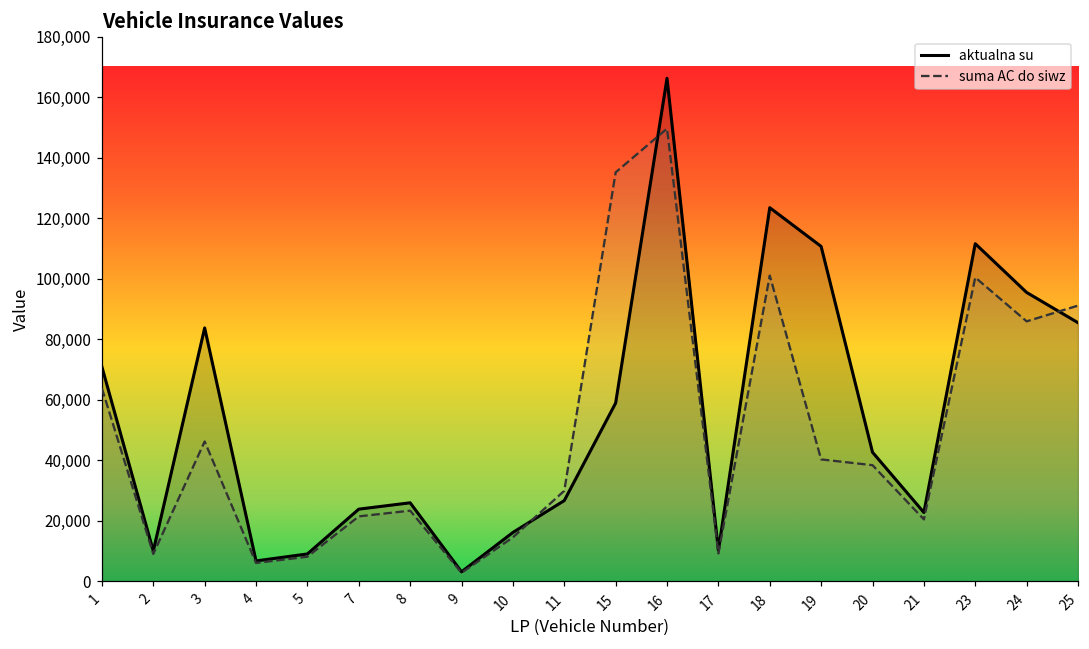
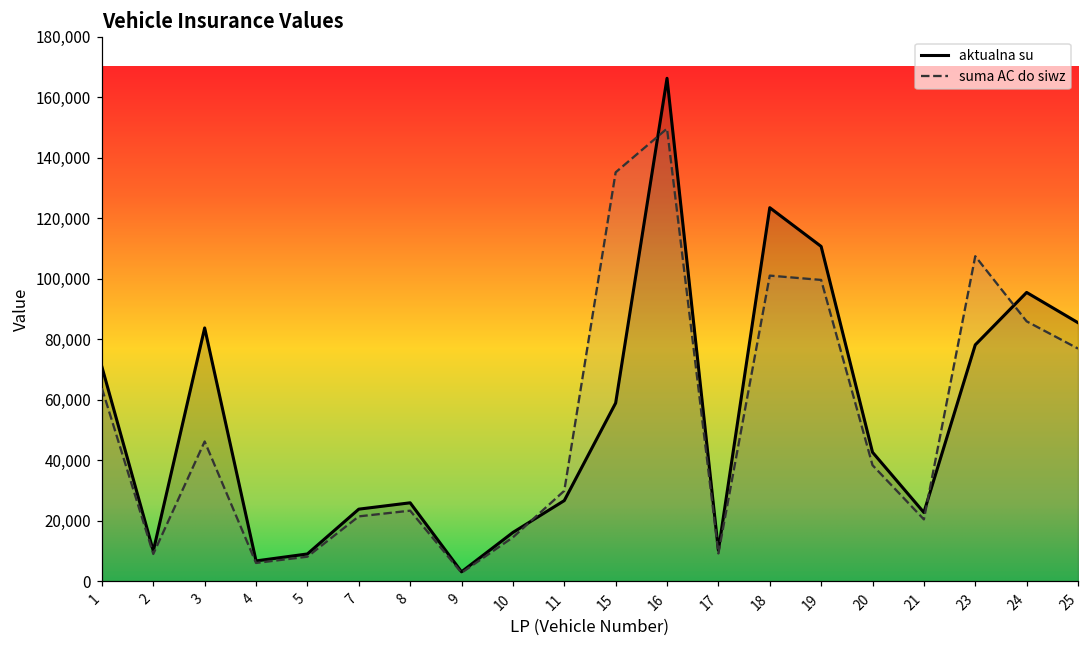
  {
    "aktualna su": {
      "1": "71,000",
      "2": "10,000",
      "3": "84,000",
      "7": "24,000",
      "8": "26,000",
      "10": "16,000",
      "11": "27,000",
      "15": "59,000",
      "16": "166,000",
      "17": "10,000",
      "18": "124,000",
      "19": "111,000",
      "20": "43,000",
      "21": "23,000",
-     "23": "112,000",
+     "23": "78,000",
      "24": "96,000",
      "25": "86,000"
    },
    "suma AC do siwz": {
      "1": "64,000",
      "2": "9,000",
      "3": "46,000",
      "7": "22,000",
      "8": "23,000",
      "10": "15,000",
      "11": "30,000",
      "15": "135,000",
      "16": "150,000",
      "17": "9,000",
      "18": "101,000",
-     "19": "40,000",
+     "19": "100,000",
      "20": "38,000",
      "21": "21,000",
-     "23": "100,000",
+     "23": "107,000",
      "24": "86,000",
-     "25": "91,000"
+     "25": "77,000"
    }
  }
